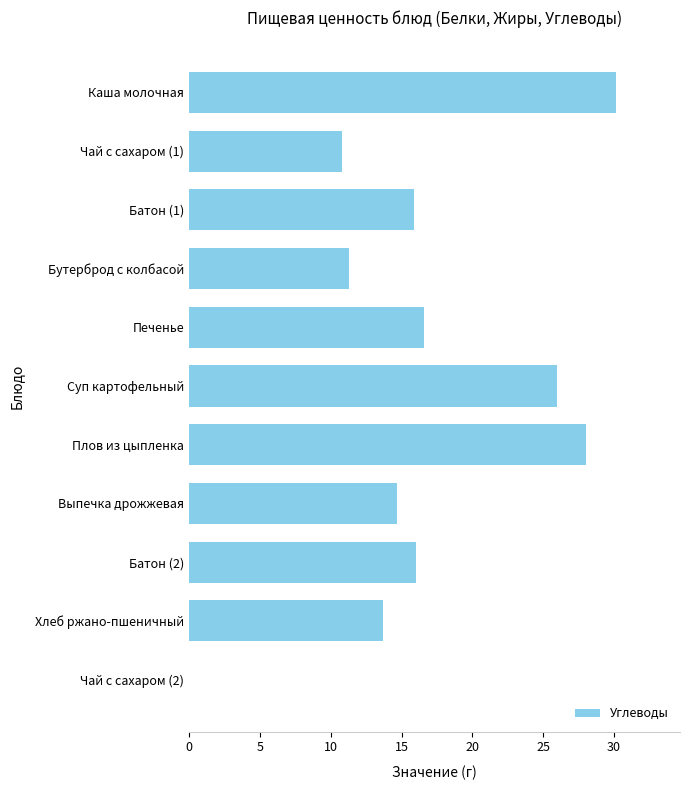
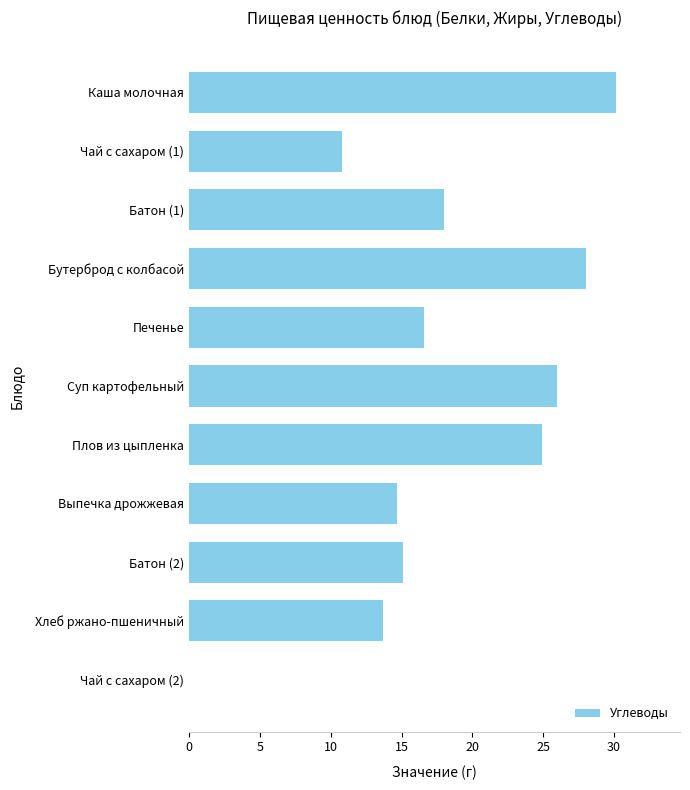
  {
    "Каша молочная": 30.1,
    "Чай с сахаром (1)": 10.8,
-   "Батон (1)": 15.9,
-   "Бутерброд с колбасой": 11.3,
+   "Батон (1)": 18.0,
+   "Бутерброд с колбасой": 28.0,
    "Печенье": 16.6,
    "Суп картофельный": 26.0,
-   "Плов из цыпленка": 28.0,
+   "Плов из цыпленка": 24.9,
    "Выпечка дрожжевая": 14.7,
-   "Батон (2)": 16.0,
+   "Батон (2)": 15.1,
    "Хлеб ржано-пшеничный": 13.7,
    "Чай с сахаром (2)": 0.0
  }
